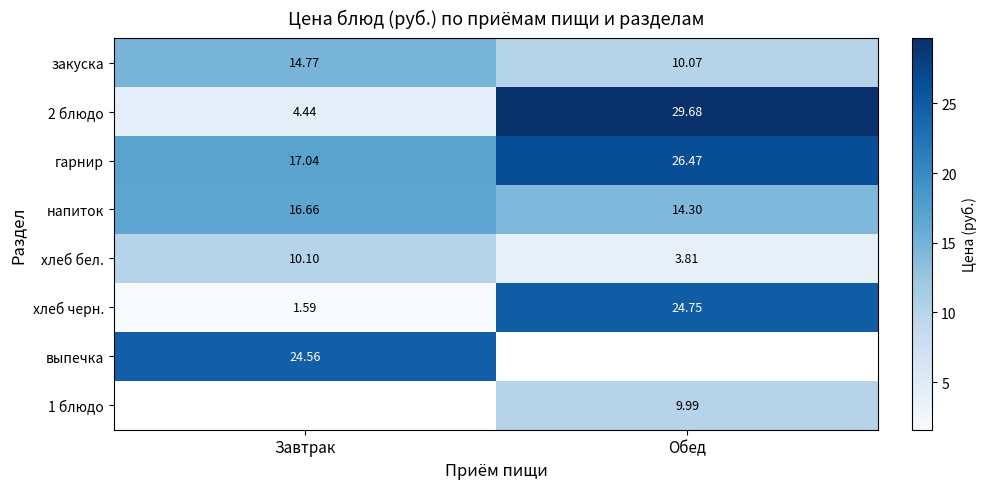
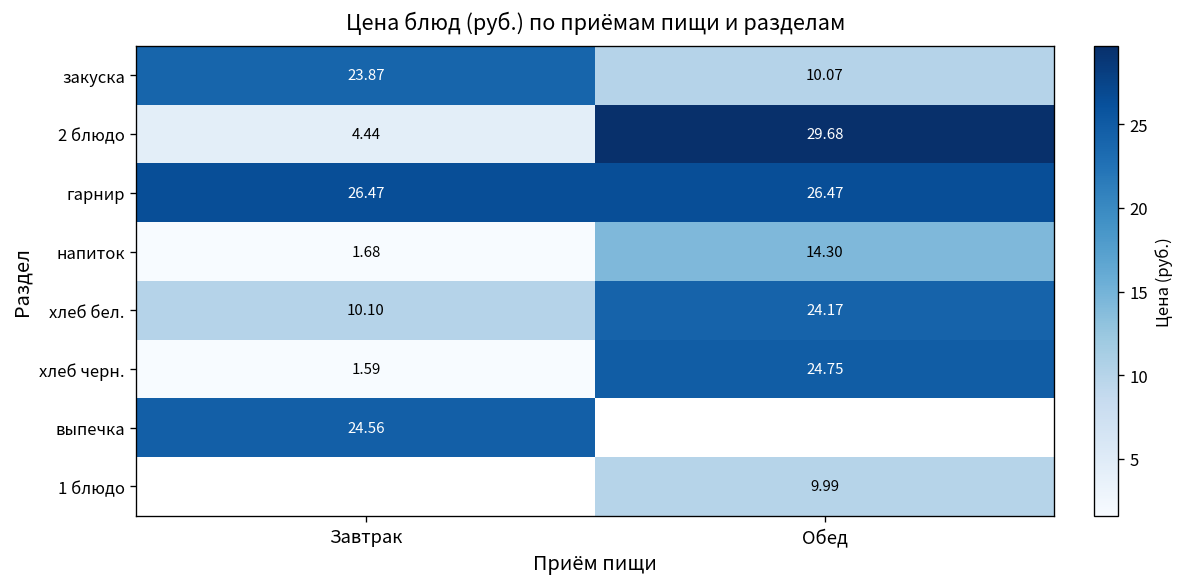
  {
    "закуска": {
-     "Завтрак": 14.77,
+     "Завтрак": 23.87,
      "Обед": 10.07
    },
    "2 блюдо": {
      "Завтрак": 4.44,
      "Обед": 29.68
    },
    "гарнир": {
-     "Завтрак": 17.04,
+     "Завтрак": 26.47,
      "Обед": 26.47
    },
    "напиток": {
-     "Завтрак": 16.66,
+     "Завтрак": 1.68,
      "Обед": 14.30
    },
    "хлеб бел.": {
      "Завтрак": 10.10,
-     "Обед": 3.81
+     "Обед": 24.17
    },
    "хлеб черн.": {
      "Завтрак": 1.59,
      "Обед": 24.75
    },
    "выпечка": {
      "Завтрак": 24.56
    },
    "1 блюдо": {
      "Обед": 9.99
    }
  }
